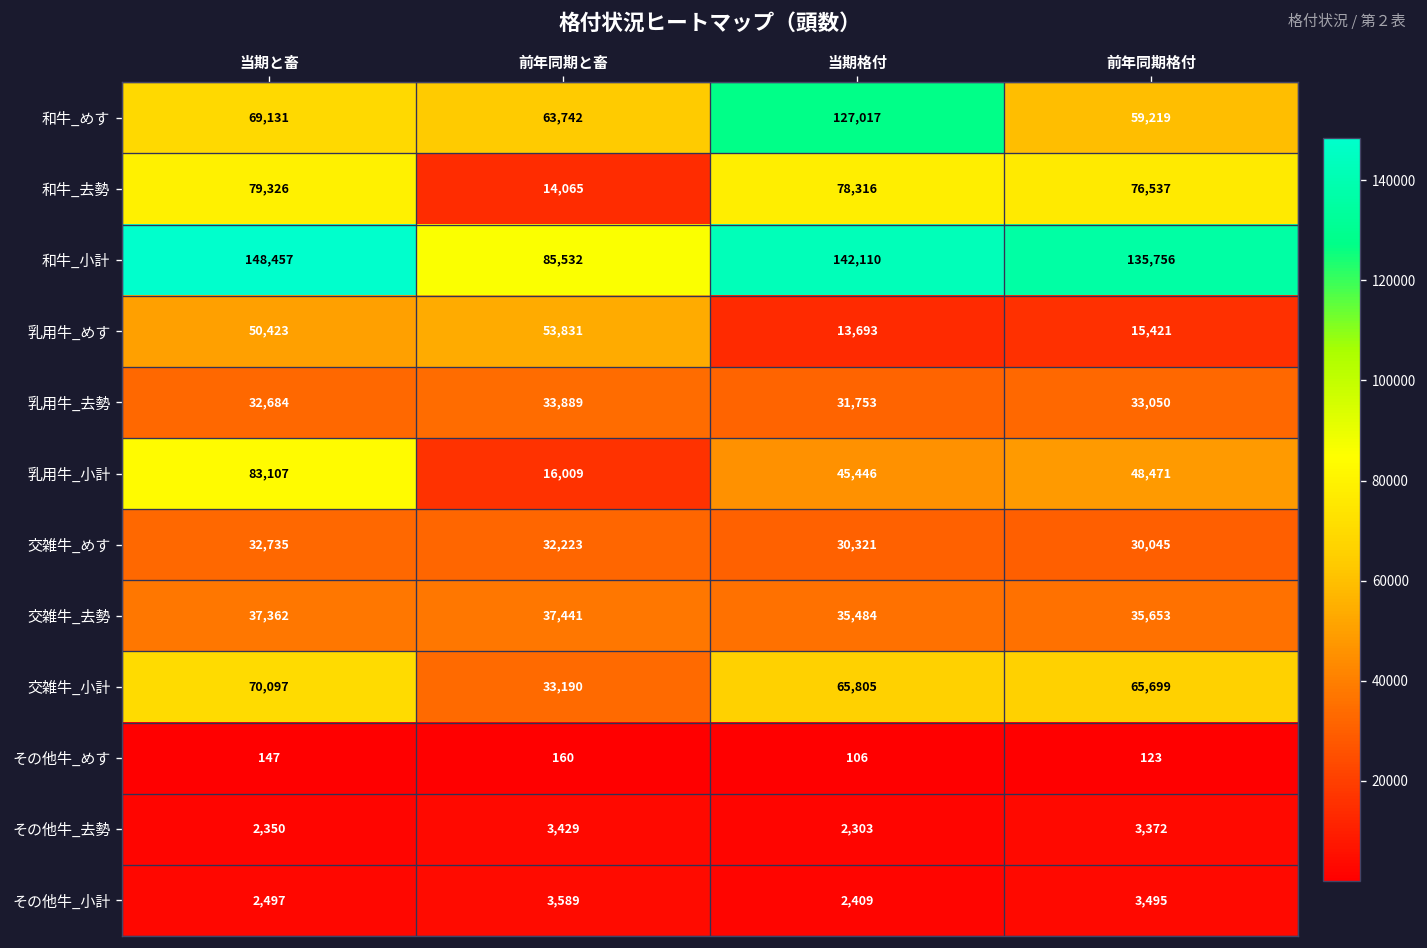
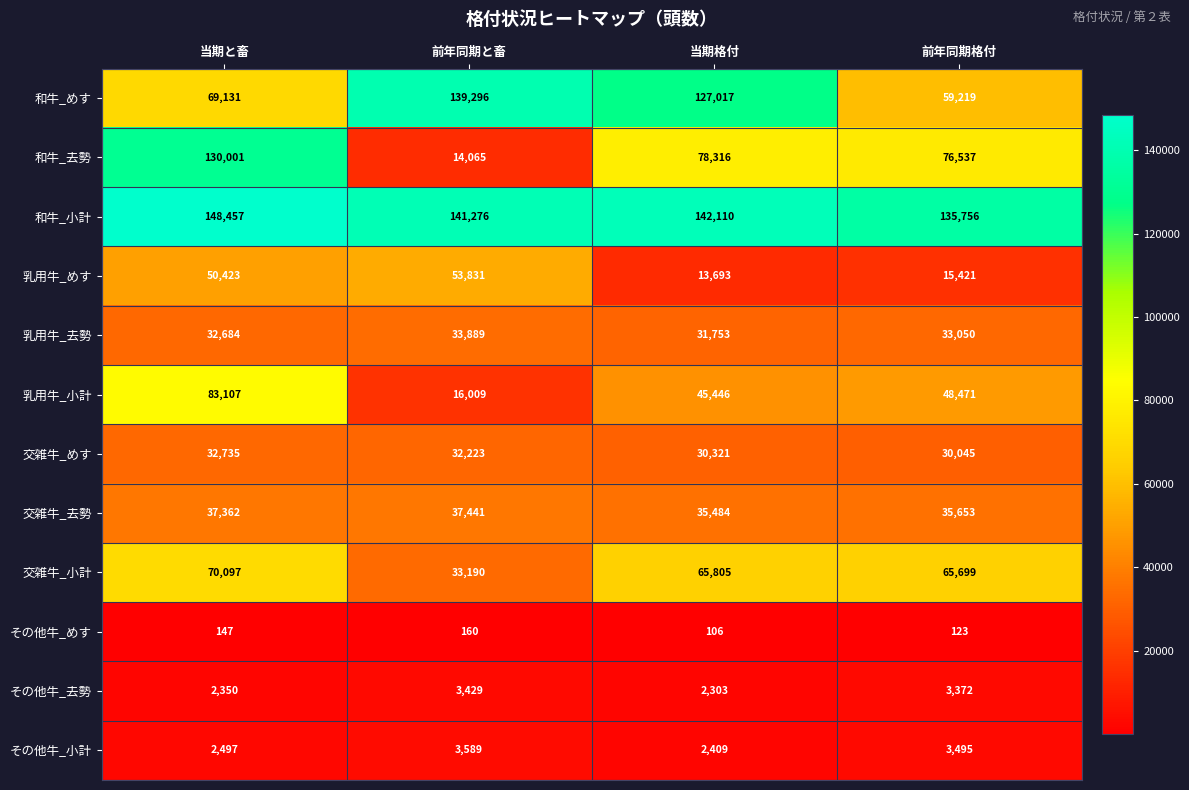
  {
    "和牛_めす": {
      "当期と畜": "69,131",
-     "前年同期と畜": "63,742",
+     "前年同期と畜": "139,296",
      "当期格付": "127,017",
      "前年同期格付": "59,219"
    },
    "和牛_去勢": {
-     "当期と畜": "79,326",
+     "当期と畜": "130,001",
      "前年同期と畜": "14,065",
      "当期格付": "78,316",
      "前年同期格付": "76,537"
    },
    "和牛_小計": {
      "当期と畜": "148,457",
-     "前年同期と畜": "85,532",
+     "前年同期と畜": "141,276",
      "当期格付": "142,110",
      "前年同期格付": "135,756"
    },
    "乳用牛_めす": {
      "当期と畜": "50,423",
      "前年同期と畜": "53,831",
      "当期格付": "13,693",
      "前年同期格付": "15,421"
    },
    "乳用牛_去勢": {
      "当期と畜": "32,684",
      "前年同期と畜": "33,889",
      "当期格付": "31,753",
      "前年同期格付": "33,050"
    },
    "乳用牛_小計": {
      "当期と畜": "83,107",
      "前年同期と畜": "16,009",
      "当期格付": "45,446",
      "前年同期格付": "48,471"
    },
    "交雑牛_めす": {
      "当期と畜": "32,735",
      "前年同期と畜": "32,223",
      "当期格付": "30,321",
      "前年同期格付": "30,045"
    },
    "交雑牛_去勢": {
      "当期と畜": "37,362",
      "前年同期と畜": "37,441",
      "当期格付": "35,484",
      "前年同期格付": "35,653"
    },
    "交雑牛_小計": {
      "当期と畜": "70,097",
      "前年同期と畜": "33,190",
      "当期格付": "65,805",
      "前年同期格付": "65,699"
    },
    "その他牛_めす": {
      "当期と畜": "147",
      "前年同期と畜": "160",
      "当期格付": "106",
      "前年同期格付": "123"
    },
    "その他牛_去勢": {
      "当期と畜": "2,350",
      "前年同期と畜": "3,429",
      "当期格付": "2,303",
      "前年同期格付": "3,372"
    },
    "その他牛_小計": {
      "当期と畜": "2,497",
      "前年同期と畜": "3,589",
      "当期格付": "2,409",
      "前年同期格付": "3,495"
    }
  }
